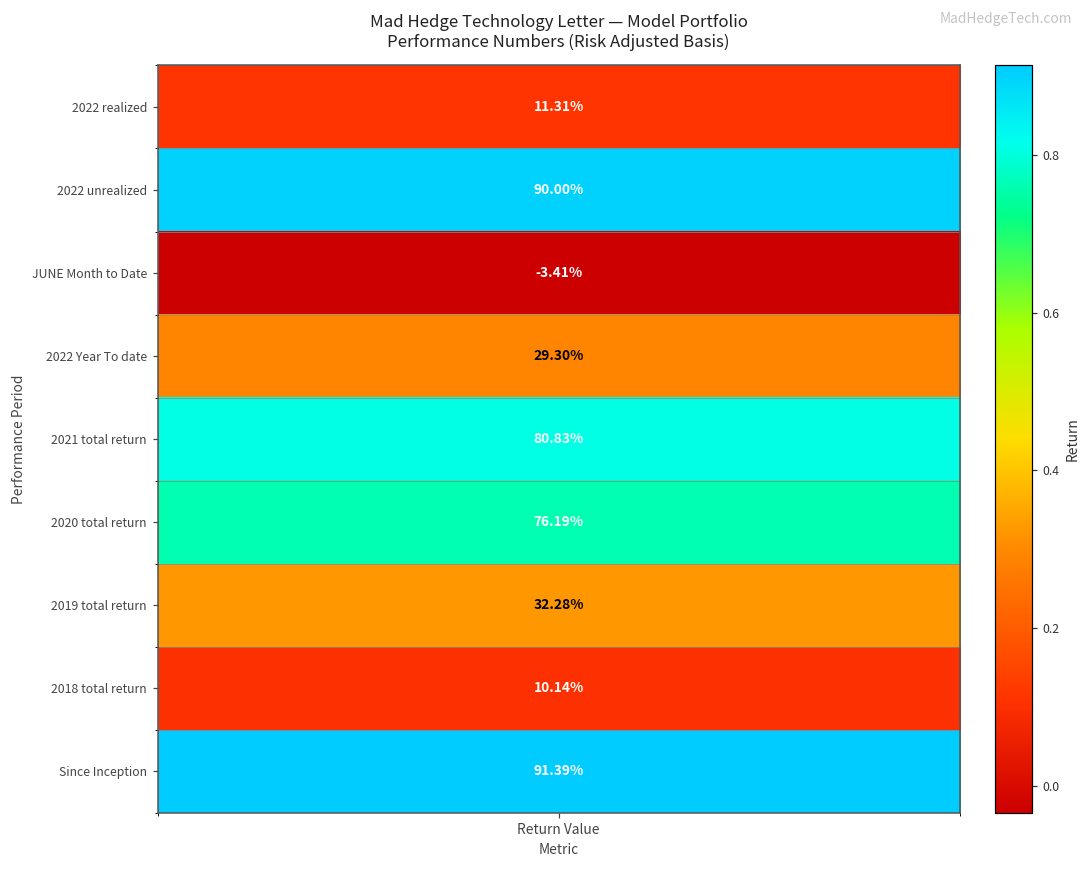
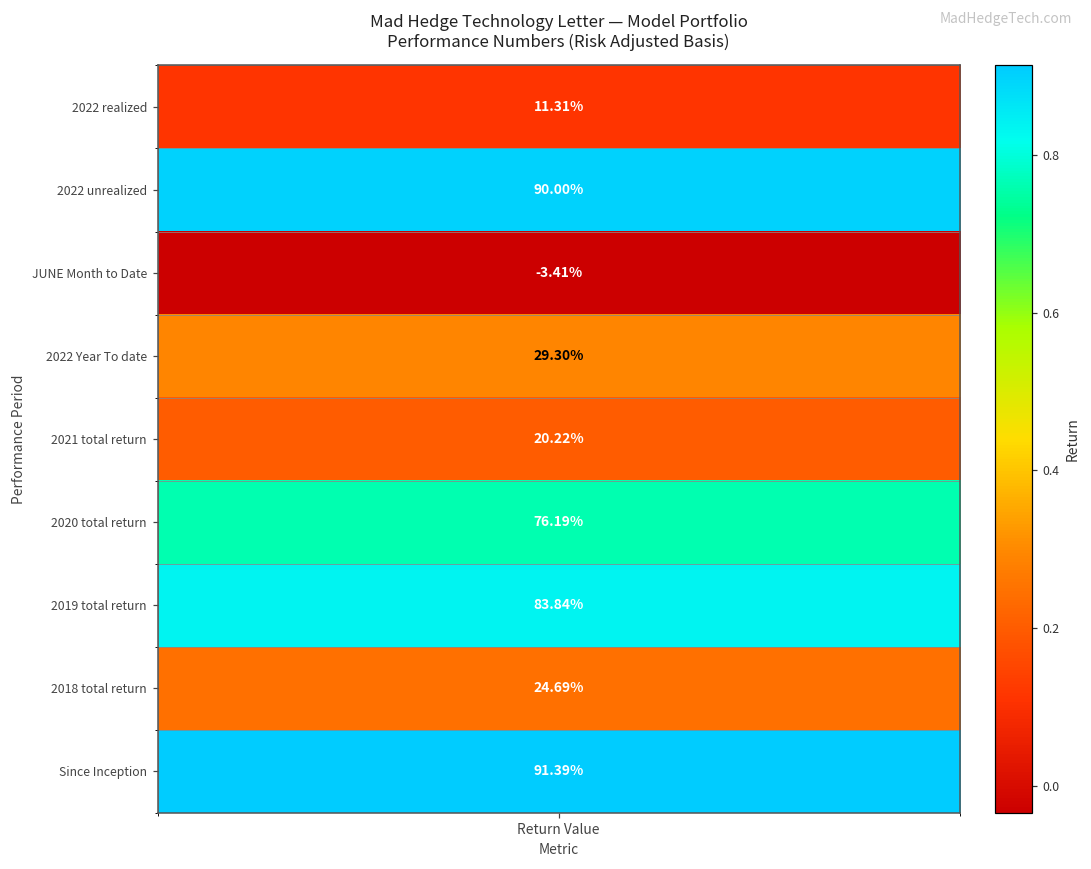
  {
    "2022 realized": {
      "Return Value": "11.31%"
    },
    "2022 unrealized": {
      "Return Value": "90.00%"
    },
    "JUNE Month to Date": {
      "Return Value": "-3.41%"
    },
    "2022 Year To date": {
      "Return Value": "29.30%"
    },
    "2021 total return": {
-     "Return Value": "80.83%"
+     "Return Value": "20.22%"
    },
    "2020 total return": {
      "Return Value": "76.19%"
    },
    "2019 total return": {
-     "Return Value": "32.28%"
+     "Return Value": "83.84%"
    },
    "2018 total return": {
-     "Return Value": "10.14%"
+     "Return Value": "24.69%"
    },
    "Since Inception": {
      "Return Value": "91.39%"
    }
  }
